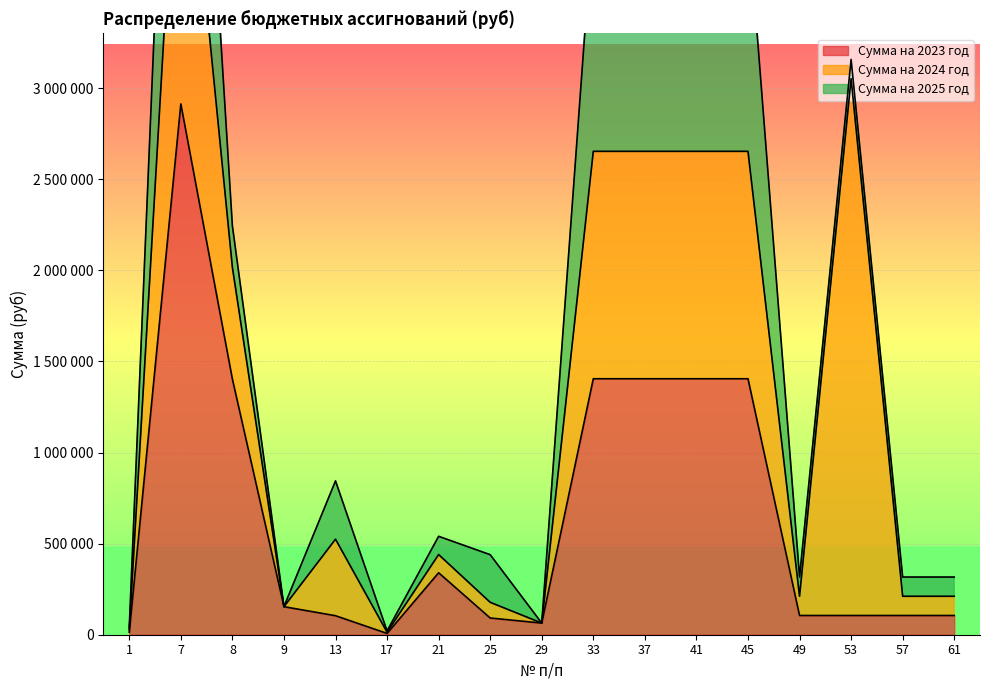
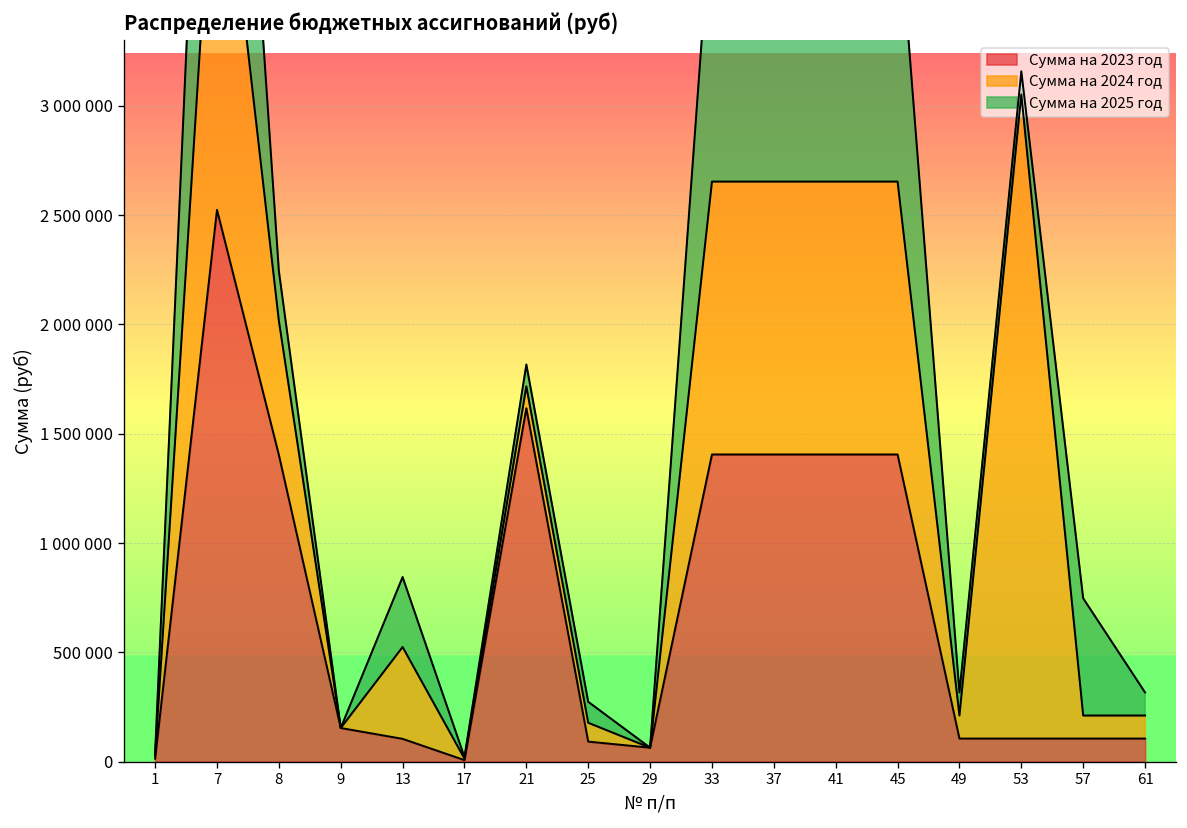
  {
    "Сумма на 2023 год": {
-     "7": 2910000,
+     "7": 2520000,
      "8": 1400000,
      "13": 100000,
-     "21": 340000,
+     "21": 1620000,
      "25": 90000,
      "33": 1400000,
      "37": 1400000,
      "41": 1400000,
      "45": 1400000,
      "49": 110000,
      "53": 110000,
      "57": 110000,
      "61": 110000
    },
    "Сумма на 2024 год": {
      "8": 610000,
      "13": 420000,
      "21": 100000,
      "25": 90000,
      "33": 1250000,
      "37": 1250000,
      "41": 1250000,
      "45": 1250000,
      "49": 110000,
      "57": 110000,
      "61": 110000
    },
    "Сумма на 2025 год": {
      "8": 230000,
      "13": 320000,
      "21": 100000,
-     "25": 260000,
+     "25": 100000,
      "49": 110000,
-     "57": 110000,
+     "57": 540000,
      "61": 110000
    }
  }
